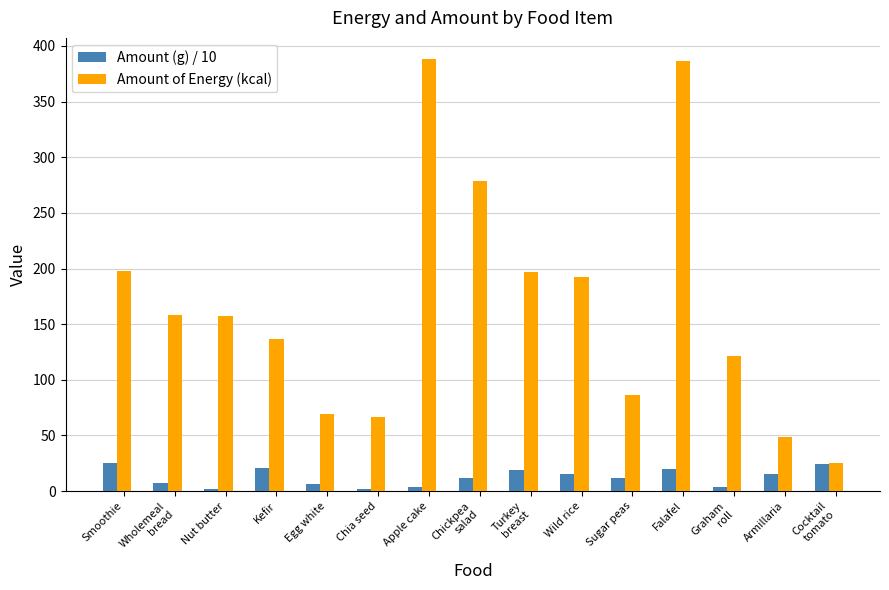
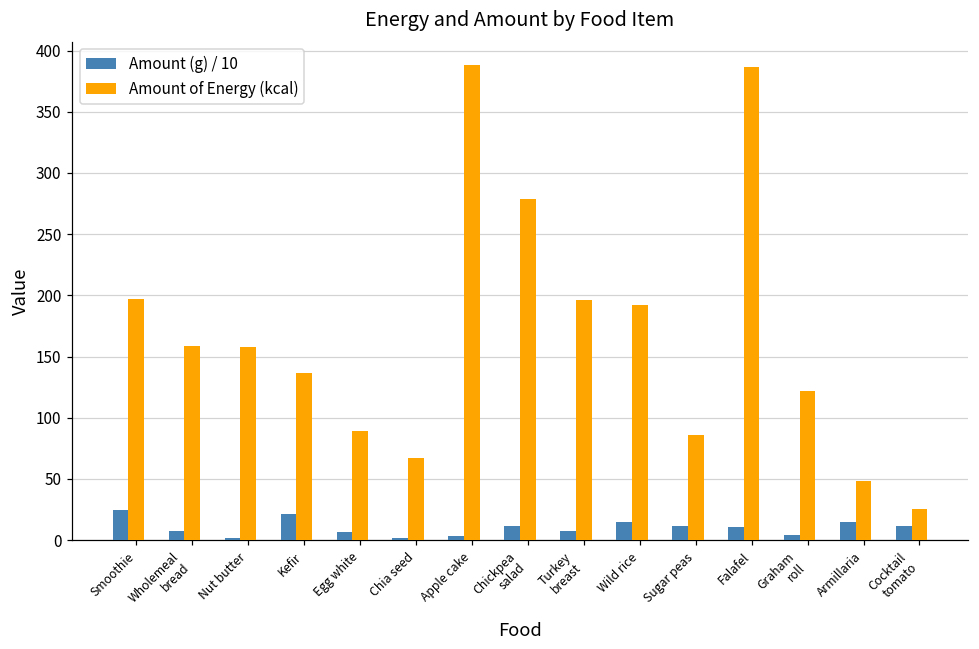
  {
    "Amount (g) / 10": {
      "Smoothie": 25,
      "Wholemeal bread": 8,
      "Kefir": 21,
      "Egg white": 7,
      "Apple cake": 4,
      "Chickpea salad": 12,
-     "Turkey breast": 19,
+     "Turkey breast": 8,
      "Wild rice": 15,
      "Sugar peas": 12,
-     "Falafel": 20,
+     "Falafel": 11,
      "Graham roll": 4,
      "Armillaria": 15,
-     "Cocktail tomato": 24
+     "Cocktail tomato": 12
    },
    "Amount of Energy (kcal)": {
      "Smoothie": 197,
      "Wholemeal bread": 159,
      "Nut butter": 158,
      "Kefir": 137,
-     "Egg white": 69,
+     "Egg white": 89,
      "Chia seed": 67,
      "Apple cake": 388,
      "Chickpea salad": 279,
      "Turkey breast": 196,
      "Wild rice": 192,
      "Sugar peas": 86,
      "Falafel": 387,
      "Graham roll": 122,
      "Armillaria": 48,
      "Cocktail tomato": 25
    }
  }
